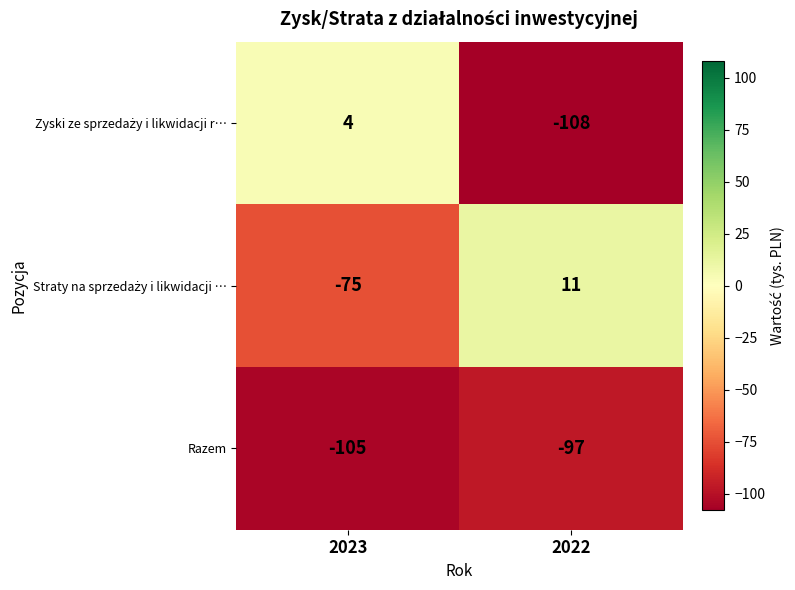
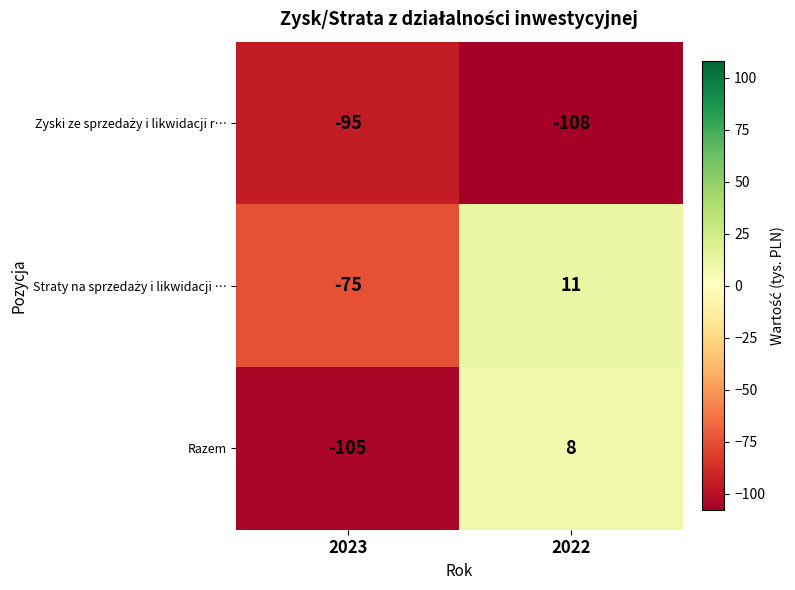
  {
    "Zyski ze sprzedaży i likwidacji r…": {
-     "2023": 4,
+     "2023": -95,
      "2022": -108
    },
    "Straty na sprzedaży i likwidacji …": {
      "2023": -75,
      "2022": 11
    },
    "Razem": {
      "2023": -105,
-     "2022": -97
+     "2022": 8
    }
  }
